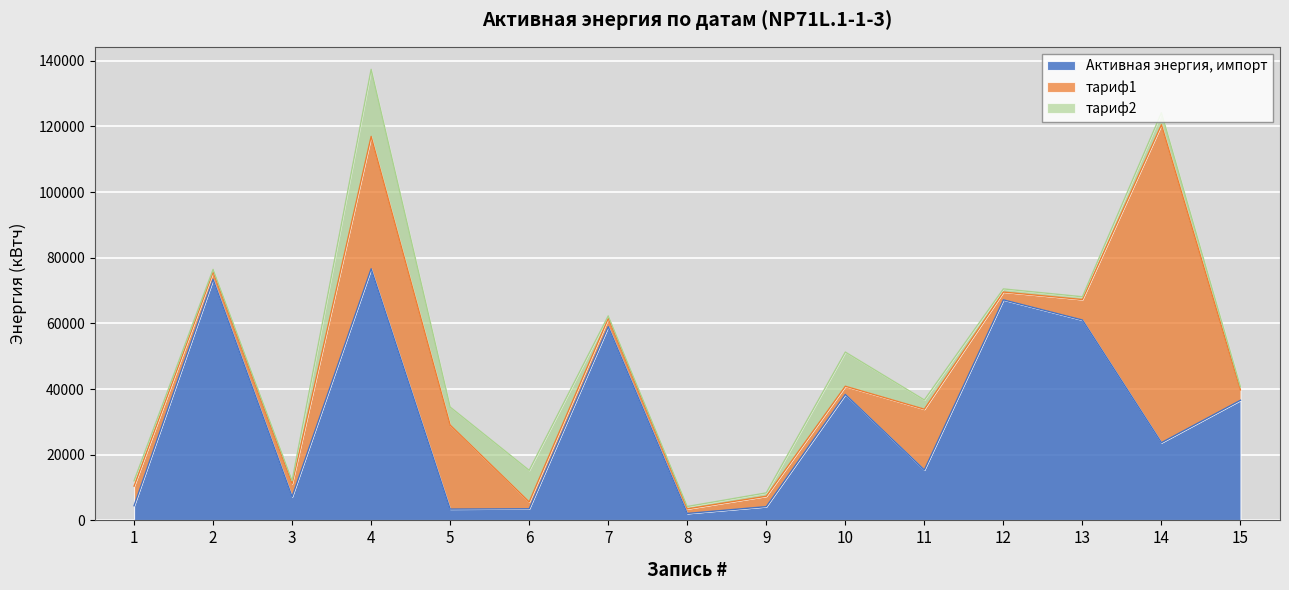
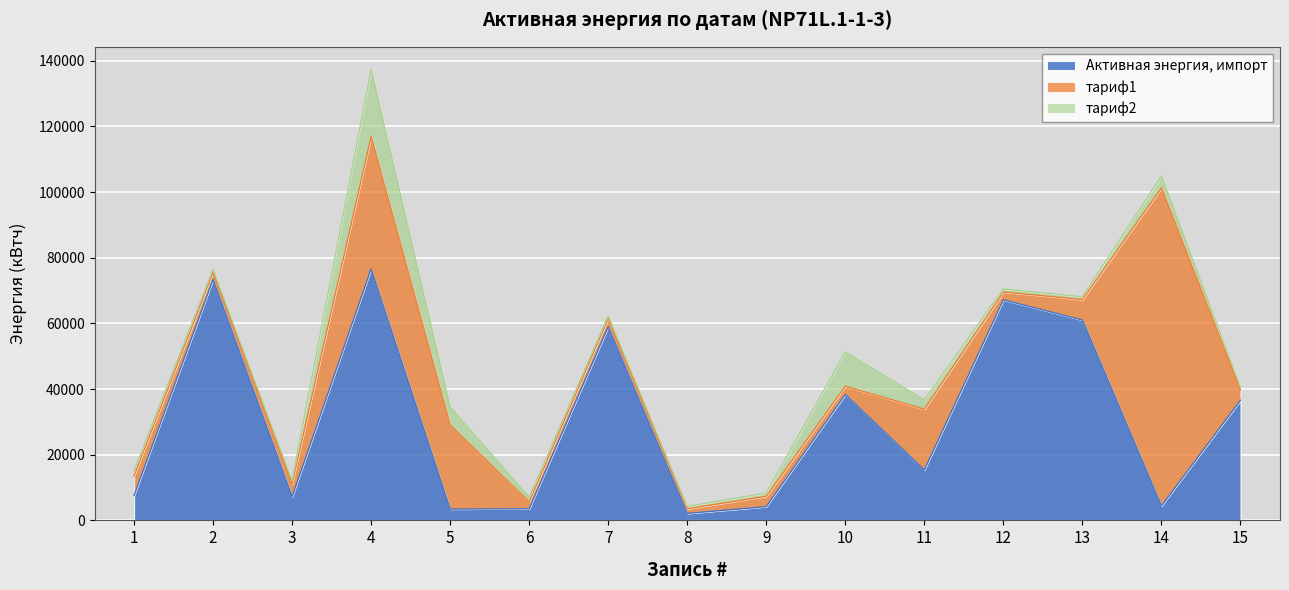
  {
    "Активная энергия, импорт": {
-     "1": 4000,
+     "1": 8000,
      "2": 73000,
      "3": 7000,
      "4": 77000,
      "5": 3000,
      "6": 4000,
      "7": 59000,
      "8": 2000,
      "9": 4000,
      "10": 38000,
      "11": 15000,
      "12": 67000,
      "13": 61000,
-     "14": 24000,
+     "14": 4000,
      "15": 37000
    },
    "тариф1": {
      "1": 6000,
      "2": 2000,
      "3": 4000,
      "4": 40000,
      "5": 26000,
      "6": 2000,
      "7": 2000,
      "9": 3000,
      "10": 2000,
      "11": 18000,
      "12": 2000,
      "13": 6000,
      "14": 97000,
      "15": 3000
    },
    "тариф2": {
      "1": 2000,
      "2": 1000,
      "3": 1000,
      "4": 20000,
      "5": 5000,
-     "6": 10000,
+     "6": 1000,
      "7": 1000,
      "9": 1000,
      "10": 10000,
      "11": 3000,
      "12": 1000,
      "13": 1000,
      "15": 1000
    }
  }
